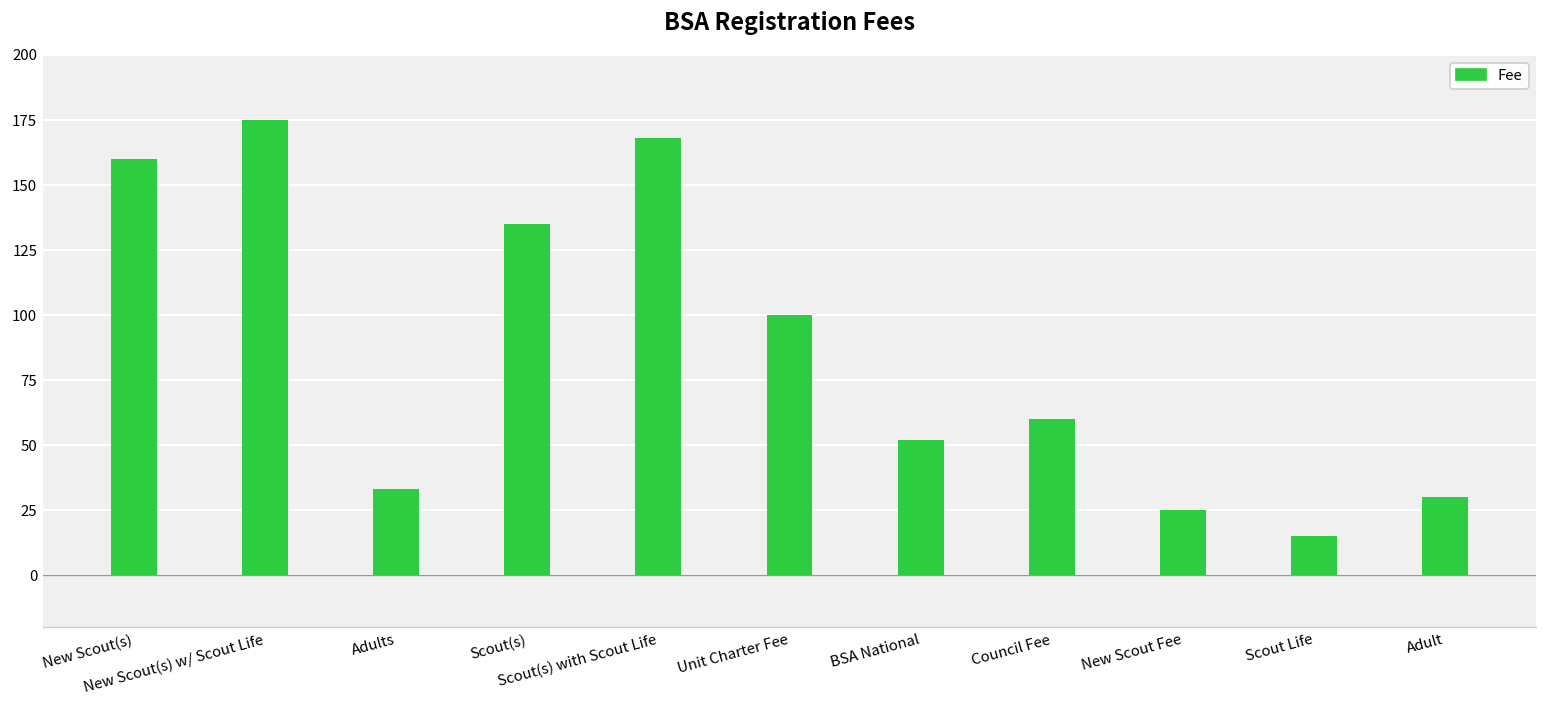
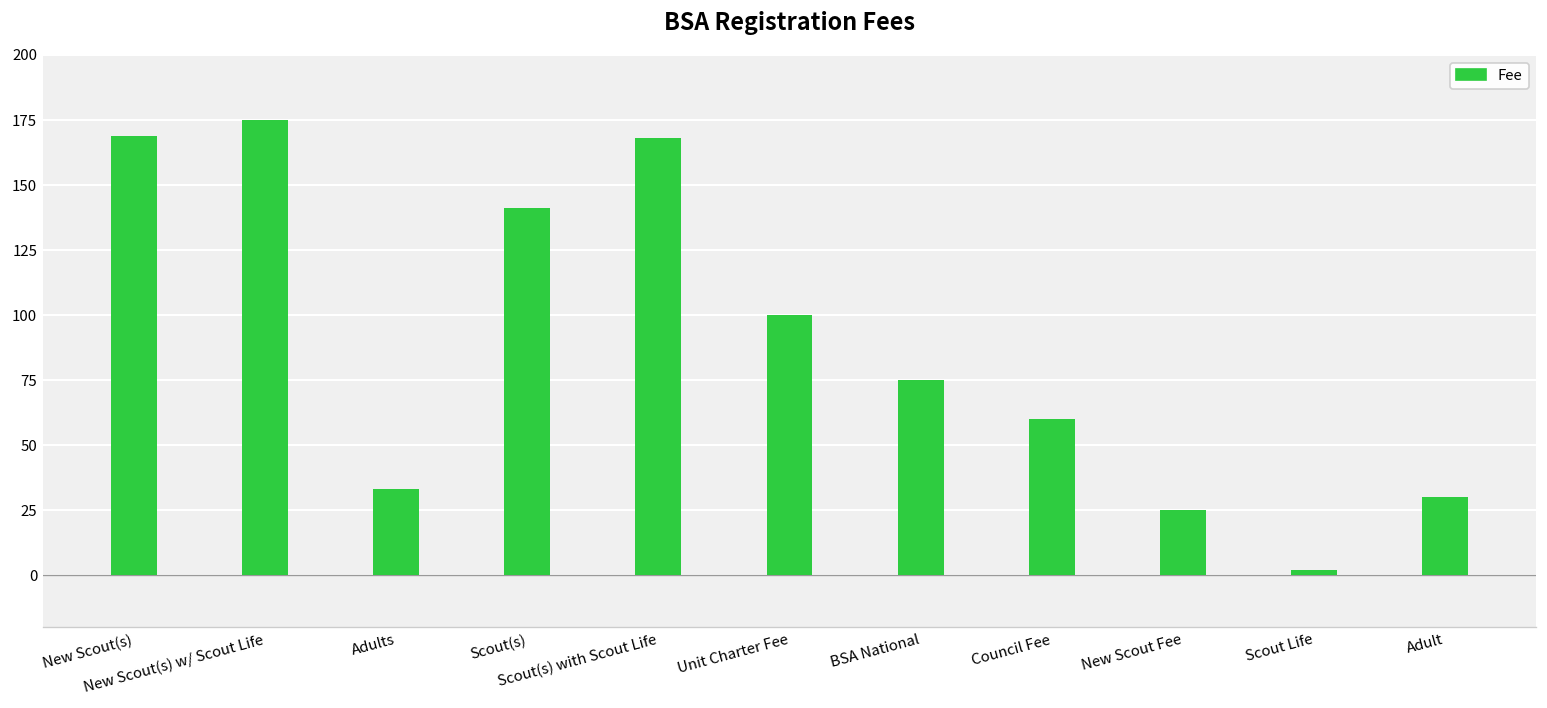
  {
-   "New Scout(s)": 160,
+   "New Scout(s)": 169,
    "New Scout(s) w/ Scout Life": 175,
    "Adults": 33,
-   "Scout(s)": 135,
+   "Scout(s)": 141,
    "Scout(s) with Scout Life": 168,
    "Unit Charter Fee": 100,
-   "BSA National": 52,
+   "BSA National": 75,
    "Council Fee": 60,
    "New Scout Fee": 25,
-   "Scout Life": 15,
+   "Scout Life": 2,
    "Adult": 30
  }
